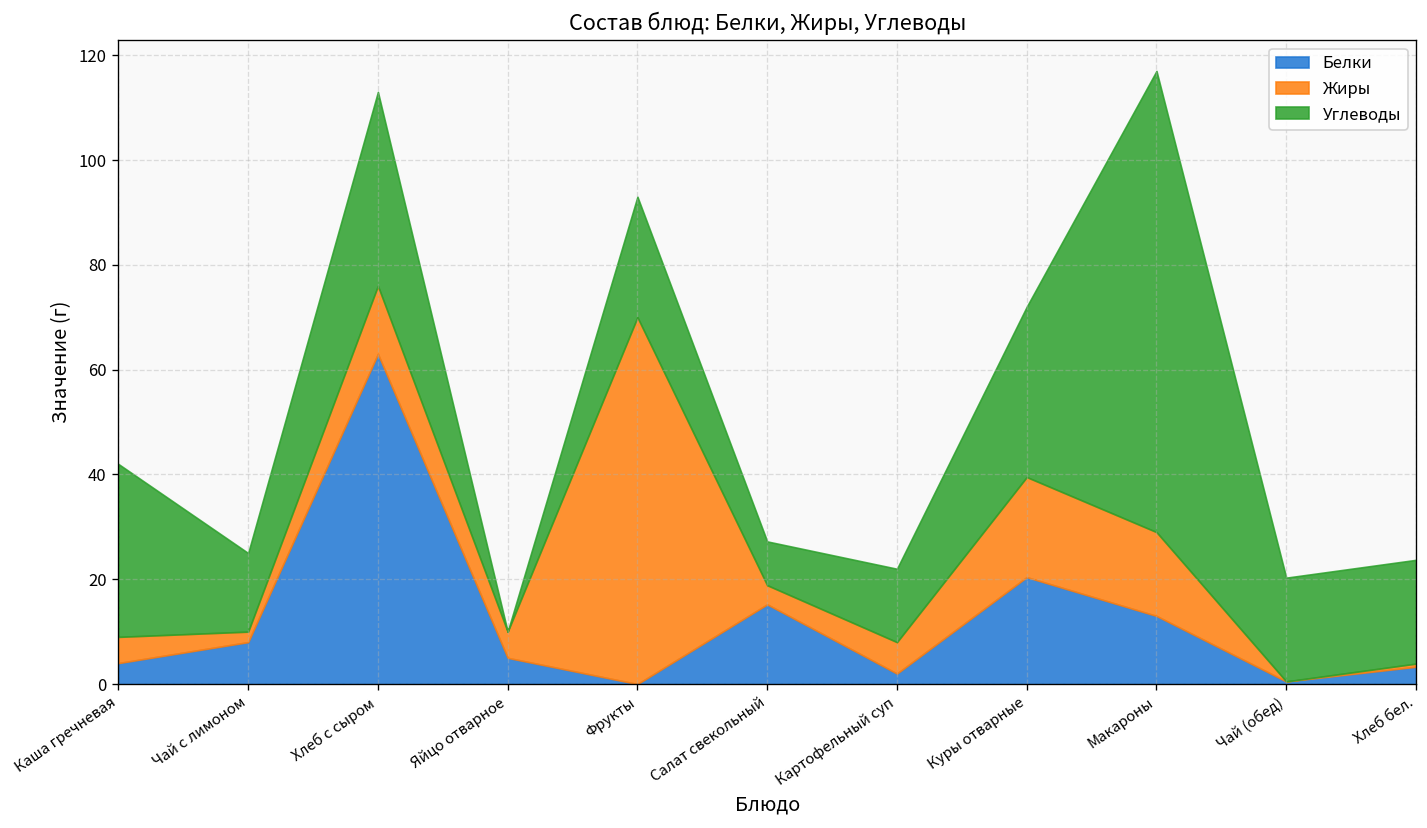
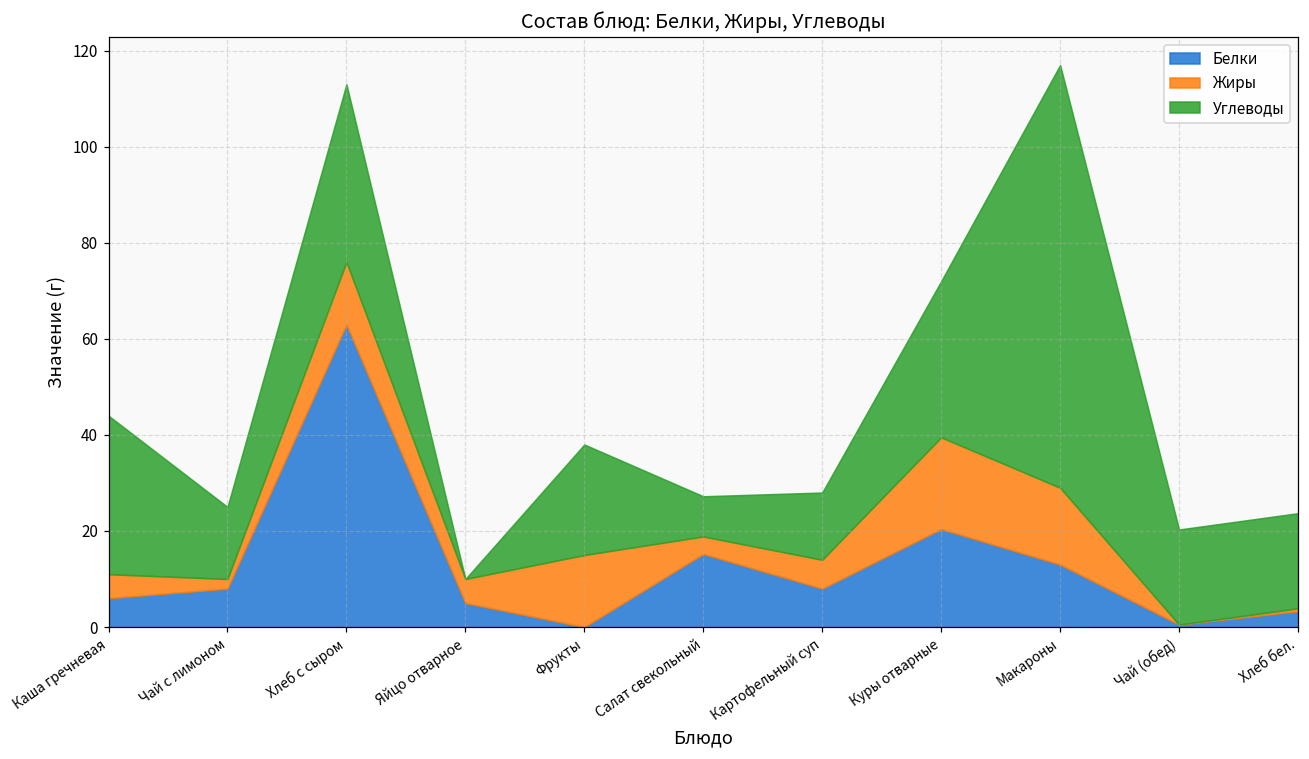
  {
    "Белки": {
-     "Каша гречневая": 4,
+     "Каша гречневая": 6,
      "Чай с лимоном": 8,
      "Хлеб с сыром": 63,
      "Яйцо отварное": 5,
      "Фрукты": 0,
      "Салат свекольный": 15,
-     "Картофельный суп": 2,
+     "Картофельный суп": 8,
      "Куры отварные": 20,
      "Макароны": 13,
      "Хлеб бел.": 3
    },
    "Жиры": {
      "Каша гречневая": 5,
      "Чай с лимоном": 2,
      "Хлеб с сыром": 13,
-     "Фрукты": 70,
+     "Фрукты": 15,
      "Салат свекольный": 4,
      "Картофельный суп": 6,
      "Куры отварные": 19,
      "Макароны": 16,
      "Хлеб бел.": 1
    },
    "Углеводы": {
      "Каша гречневая": 33,
      "Чай с лимоном": 15,
      "Хлеб с сыром": 37,
      "Фрукты": 23,
      "Салат свекольный": 8,
      "Картофельный суп": 14,
      "Куры отварные": 33,
      "Макароны": 88,
      "Чай (обед)": 20,
      "Хлеб бел.": 20
    }
  }
